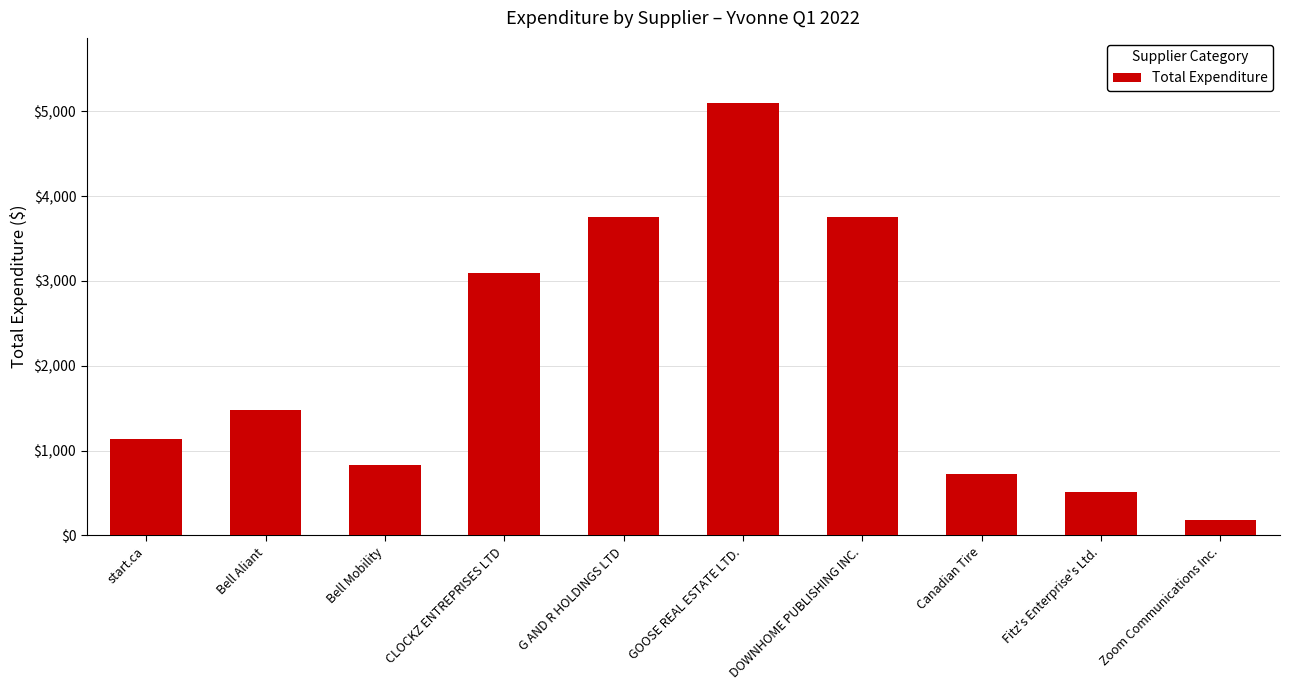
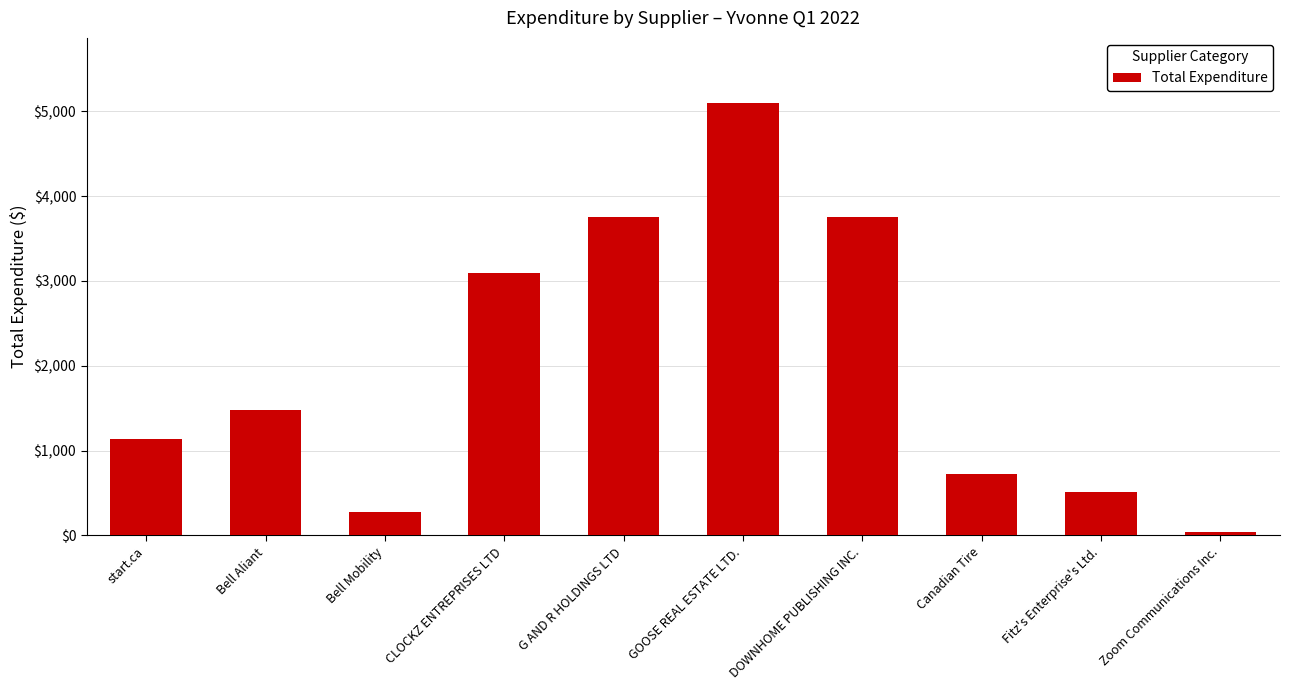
  {
    "start.ca": "$1,100",
    "Bell Aliant": "$1,500",
-   "Bell Mobility": "$800",
+   "Bell Mobility": "$300",
    "CLOCKZ ENTREPRISES LTD": "$3,100",
    "G AND R HOLDINGS LTD": "$3,800",
    "GOOSE REAL ESTATE LTD.": "$5,100",
    "DOWNHOME PUBLISHING INC.": "$3,800",
    "Canadian Tire": "$700",
    "Fitz's Enterprise's Ltd.": "$500",
-   "Zoom Communications Inc.": "$200"
+   "Zoom Communications Inc.": "$0"
  }
